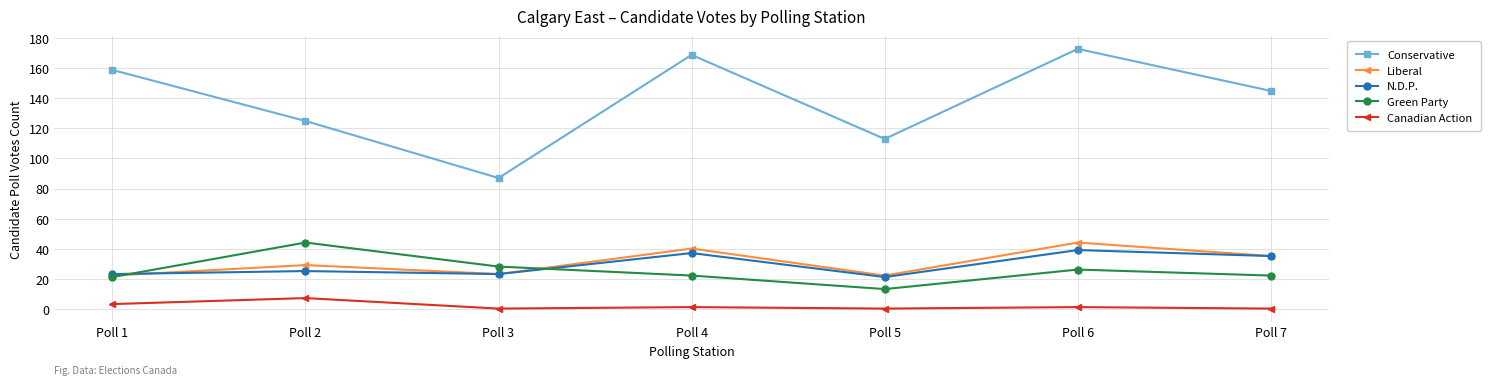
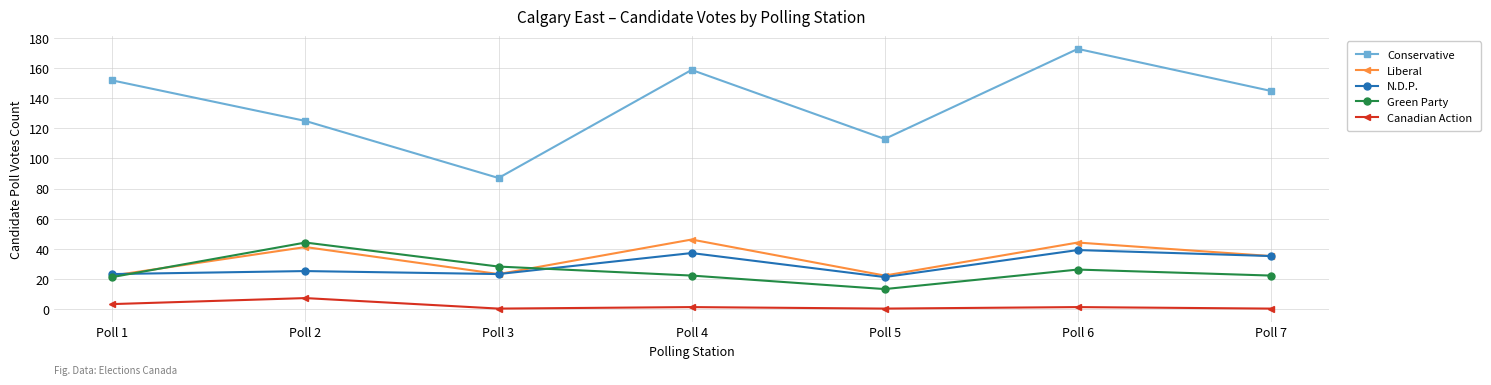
  {
    "Conservative": {
-     "Poll 1": 159,
+     "Poll 1": 152,
      "Poll 2": 125,
      "Poll 3": 87,
-     "Poll 4": 169,
+     "Poll 4": 159,
      "Poll 5": 113,
      "Poll 6": 173,
      "Poll 7": 145
    },
    "Liberal": {
-     "Poll 2": 29,
-     "Poll 4": 40,
+     "Poll 2": 41,
+     "Poll 4": 46,
      "Poll 6": 44
    },
    "N.D.P.": {
      "Poll 2": 25,
      "Poll 4": 37,
      "Poll 6": 39
    },
    "Green Party": {
      "Poll 2": 44,
      "Poll 3": 28,
      "Poll 4": 22,
      "Poll 5": 13,
      "Poll 6": 26,
      "Poll 7": 22
    },
    "Canadian Action": {
      "Poll 1": 3,
      "Poll 2": 7,
      "Poll 3": 0,
      "Poll 4": 1,
      "Poll 5": 0,
      "Poll 6": 1,
      "Poll 7": 0
    }
  }
